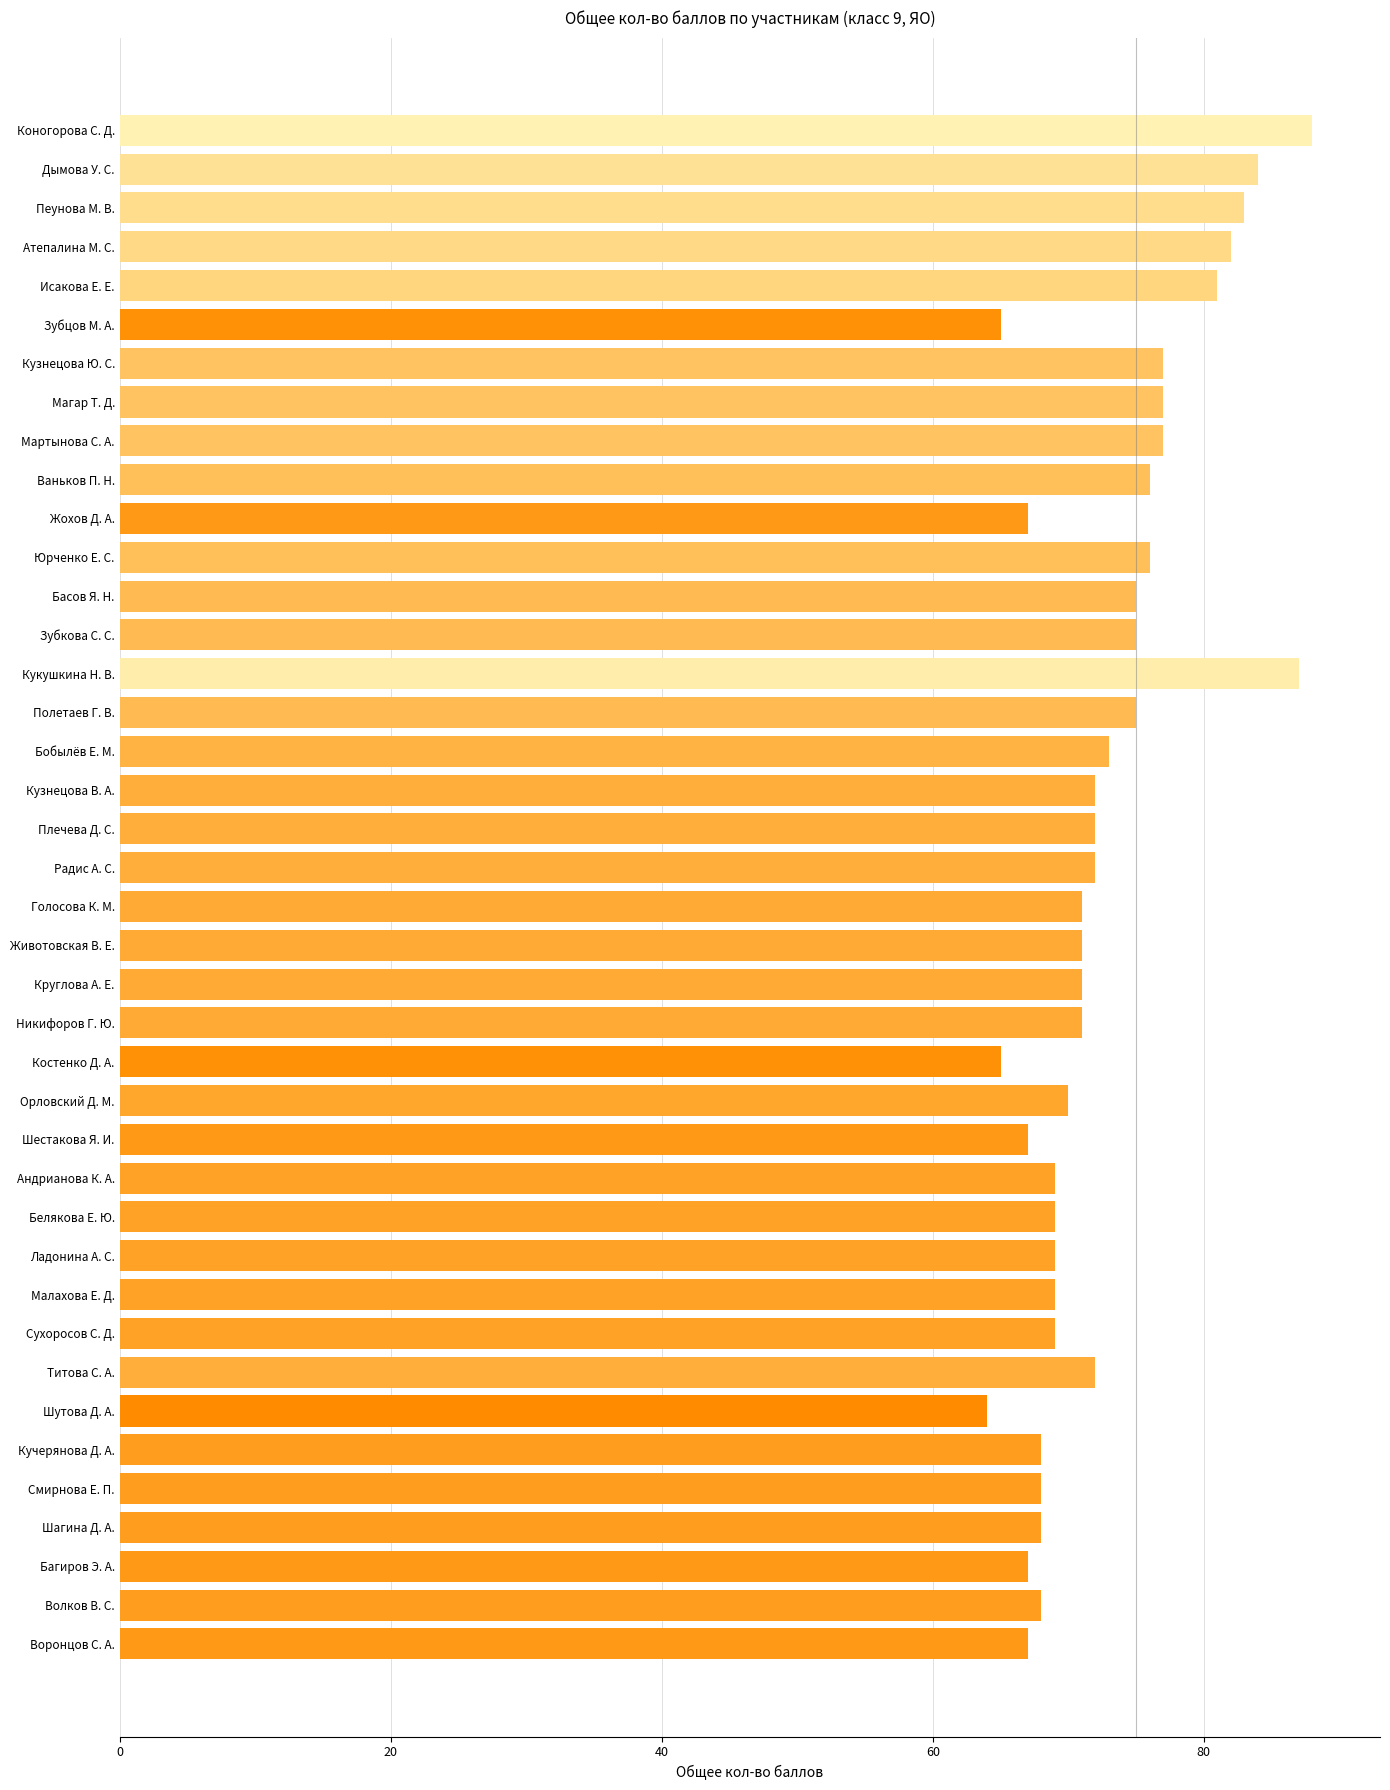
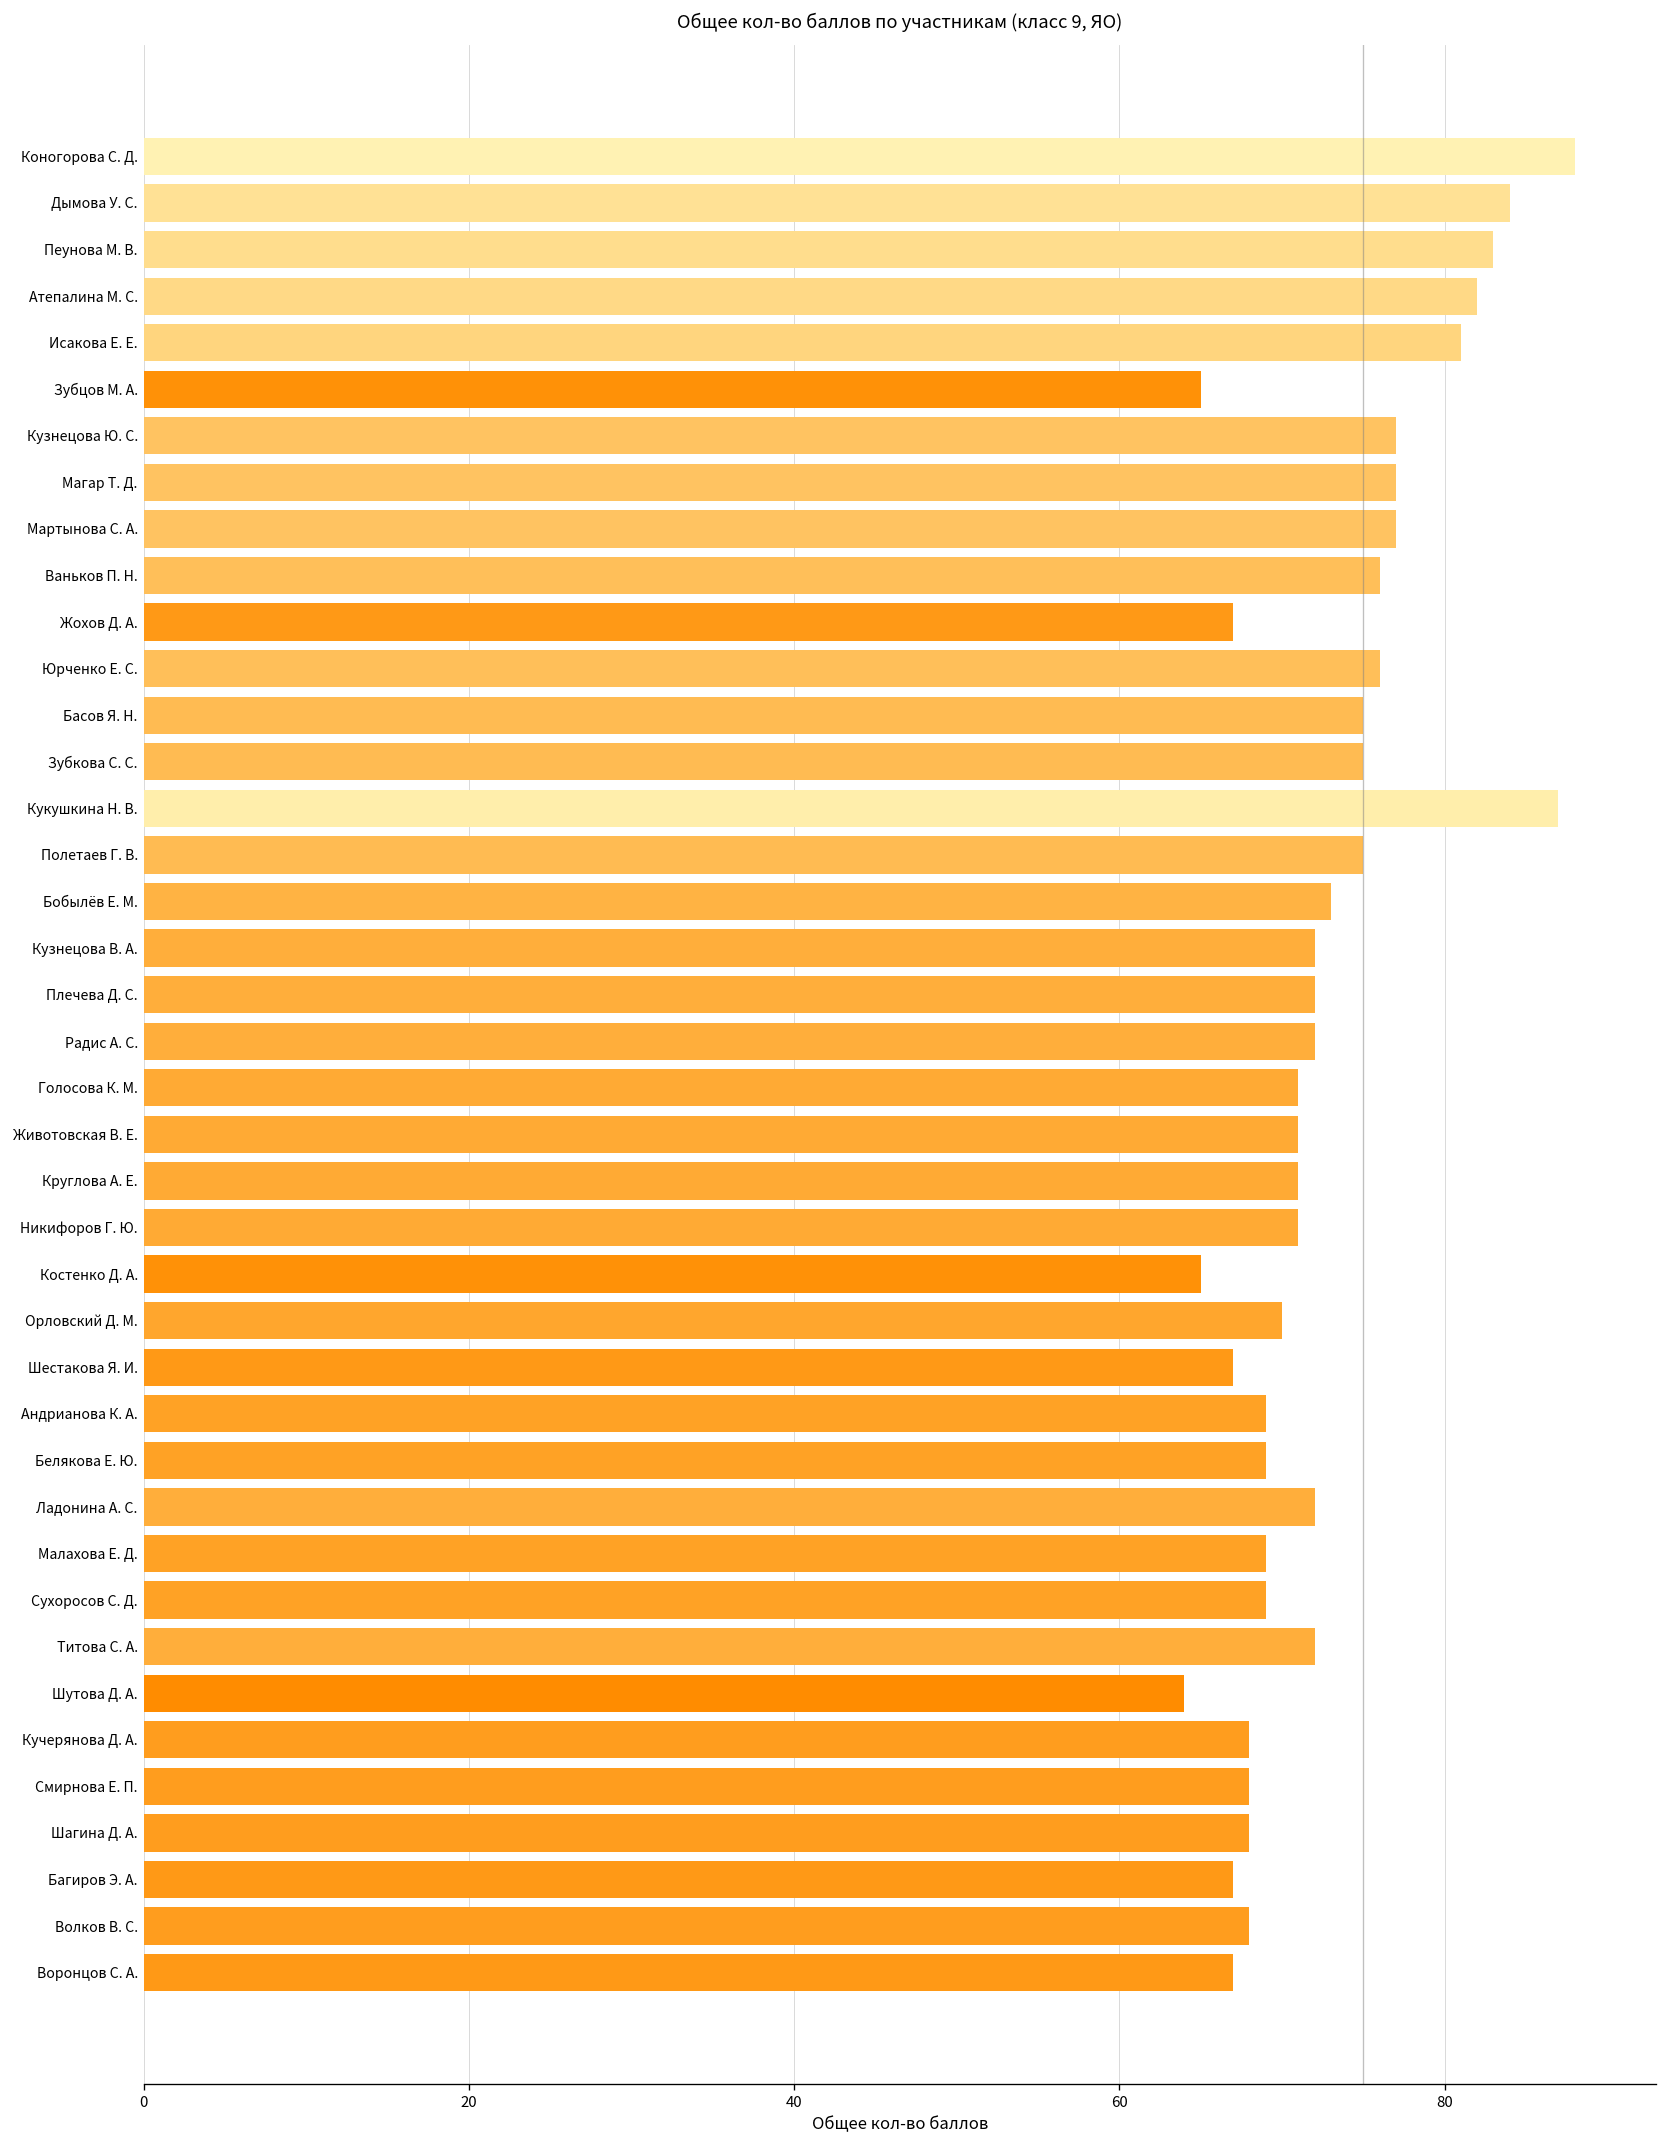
  {
    "Коногорова С. Д.": 88,
    "Дымова У. С.": 84,
    "Пеунова М. В.": 83,
    "Атепалина М. С.": 82,
    "Исакова Е. Е.": 81,
    "Зубцов М. А.": 65,
    "Кузнецова Ю. С.": 77,
    "Магар Т. Д.": 77,
    "Мартынова С. А.": 77,
    "Ваньков П. Н.": 76,
    "Жохов Д. А.": 67,
    "Юрченко Е. С.": 76,
    "Басов Я. Н.": 75,
    "Зубкова С. С.": 75,
    "Кукушкина Н. В.": 87,
    "Полетаев Г. В.": 75,
    "Бобылёв Е. М.": 73,
    "Кузнецова В. А.": 72,
    "Плечева Д. С.": 72,
    "Радис А. С.": 72,
    "Голосова К. М.": 71,
    "Животовская В. Е.": 71,
    "Круглова А. Е.": 71,
    "Никифоров Г. Ю.": 71,
    "Костенко Д. А.": 65,
    "Орловский Д. М.": 70,
    "Шестакова Я. И.": 67,
    "Андрианова К. А.": 69,
    "Белякова Е. Ю.": 69,
-   "Ладонина А. С.": 69,
+   "Ладонина А. С.": 72,
    "Малахова Е. Д.": 69,
    "Сухоросов С. Д.": 69,
    "Титова С. А.": 72,
    "Шутова Д. А.": 64,
    "Кучерянова Д. А.": 68,
    "Смирнова Е. П.": 68,
    "Шагина Д. А.": 68,
    "Багиров Э. А.": 67,
    "Волков В. С.": 68,
    "Воронцов С. А.": 67
  }
